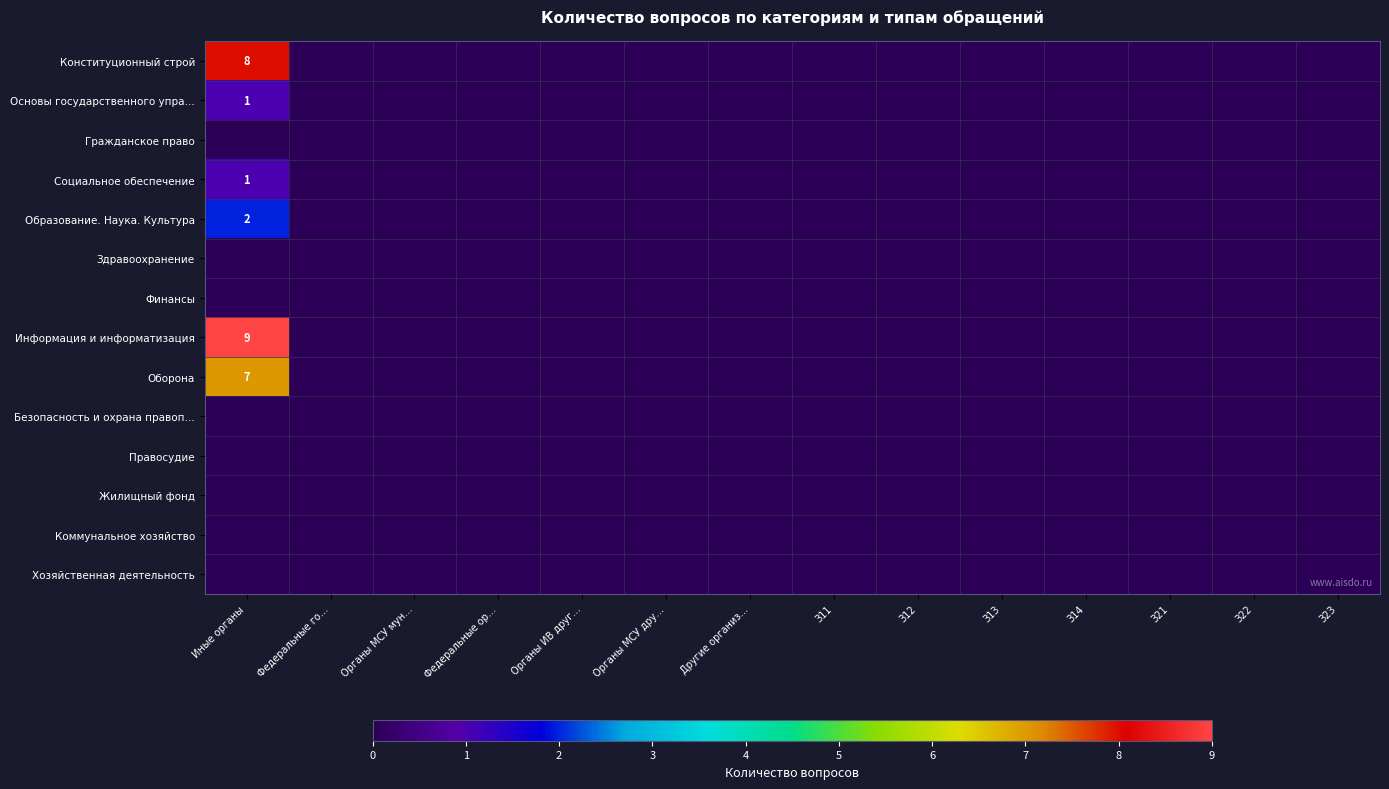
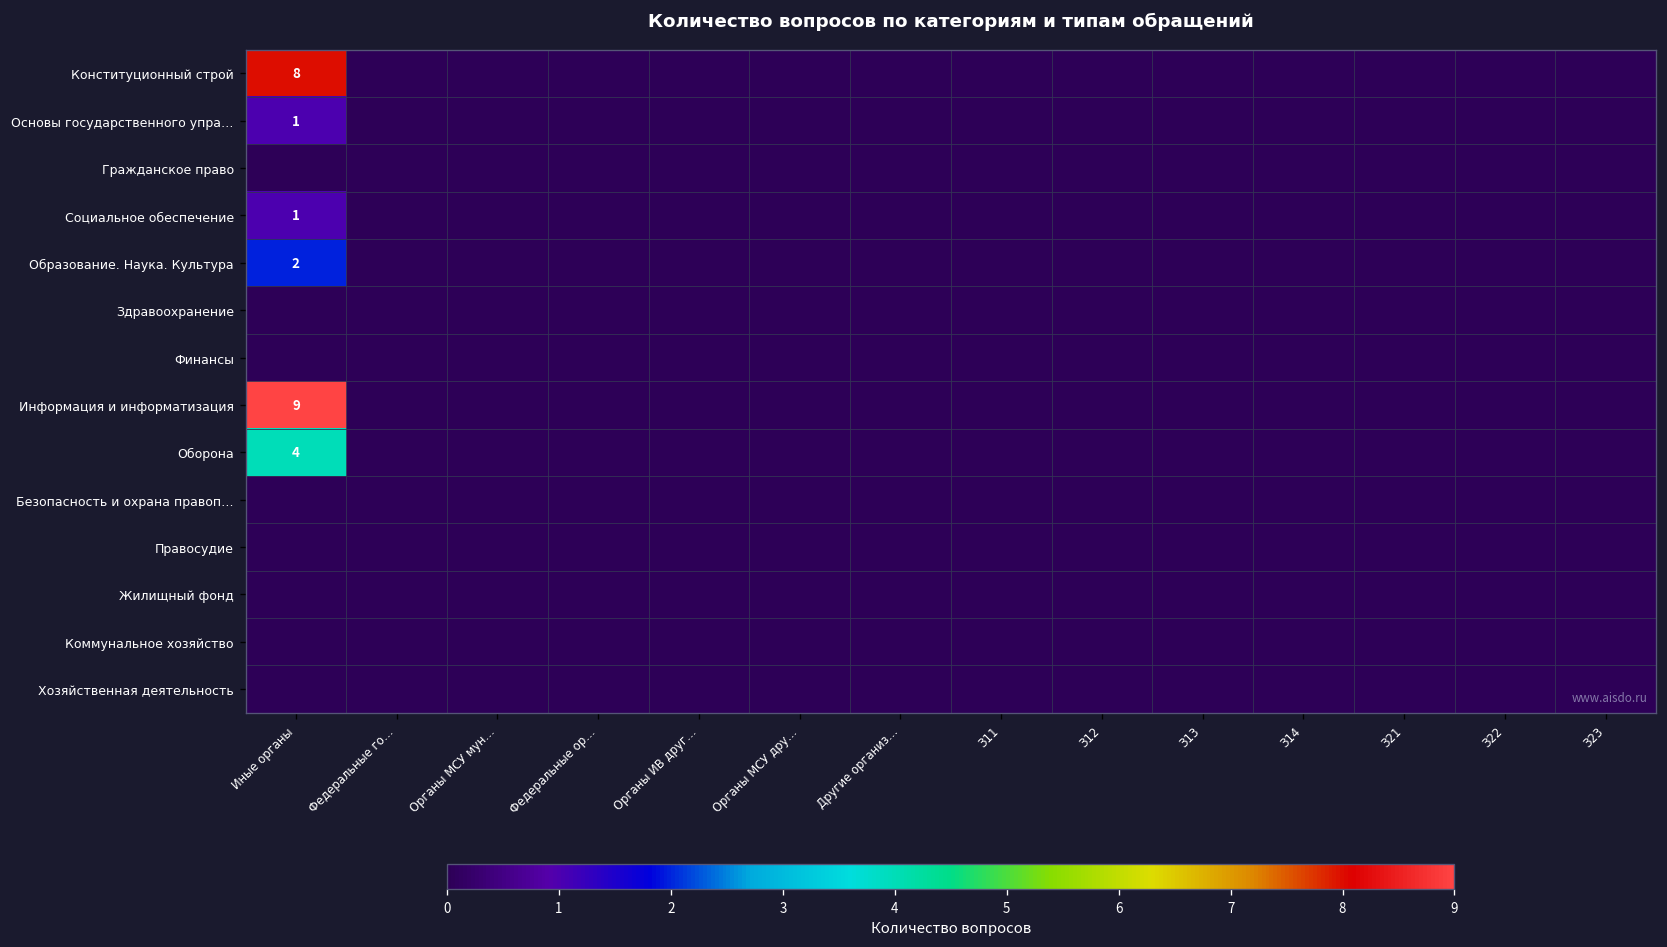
  {
    "Конституционный строй": {
      "Иные органы": 8
    },
    "Основы государственного упра…": {
      "Иные органы": 1
    },
    "Социальное обеспечение": {
      "Иные органы": 1
    },
    "Образование. Наука. Культура": {
      "Иные органы": 2
    },
    "Информация и информатизация": {
      "Иные органы": 9
    },
    "Оборона": {
-     "Иные органы": 7
+     "Иные органы": 4
    }
  }
